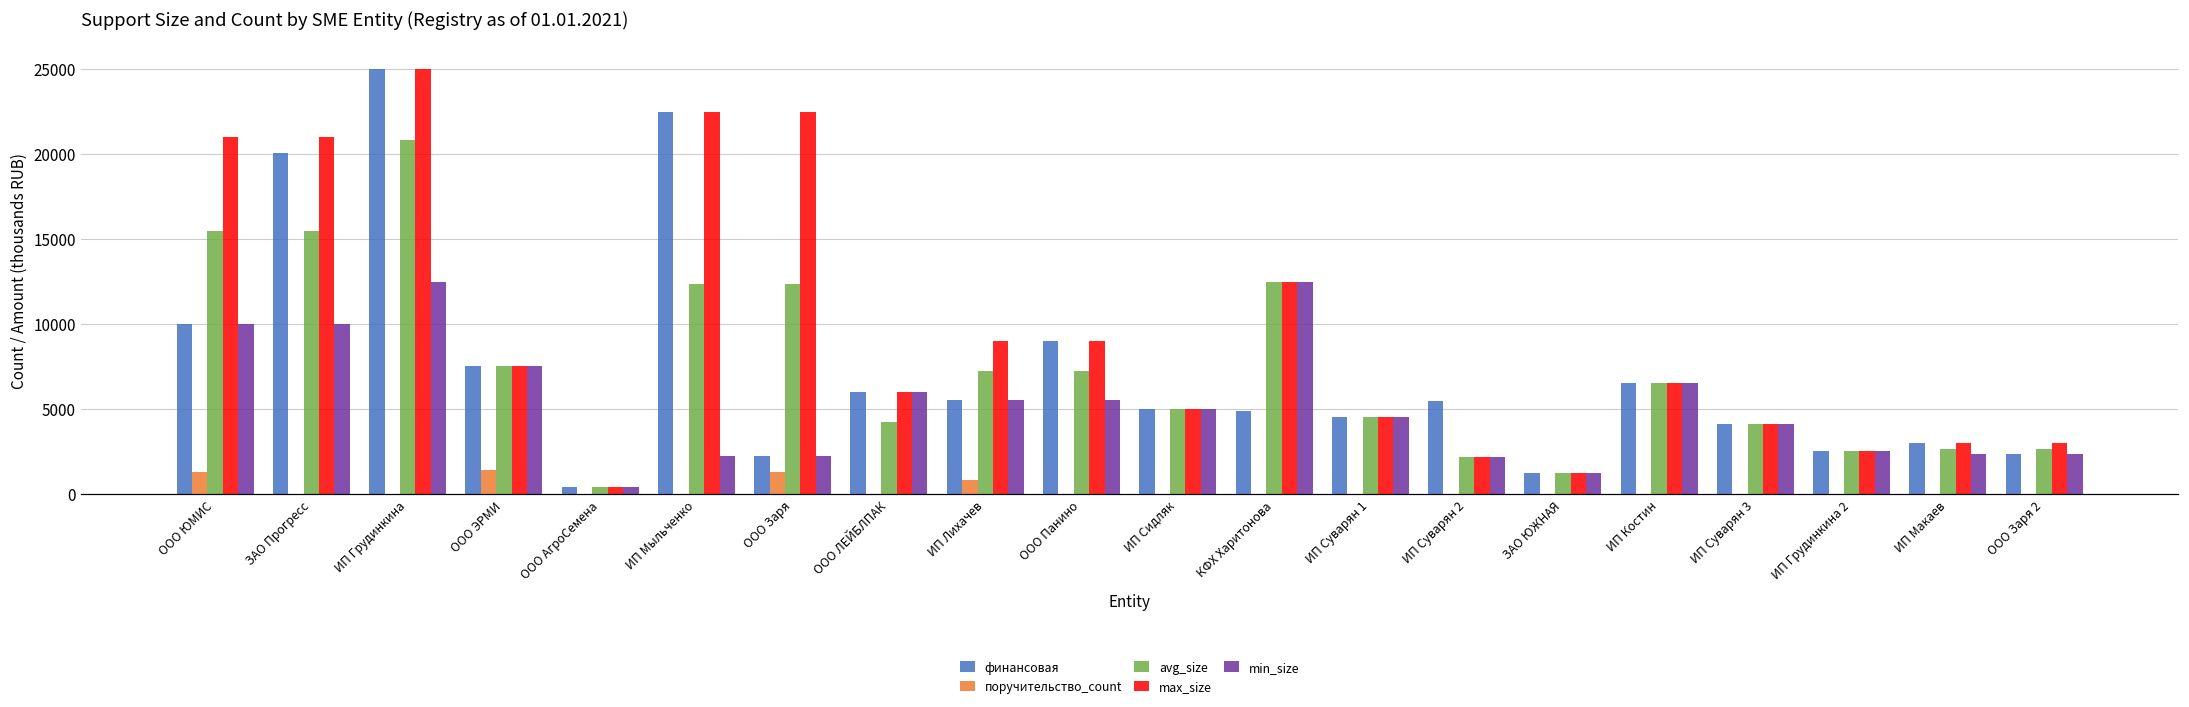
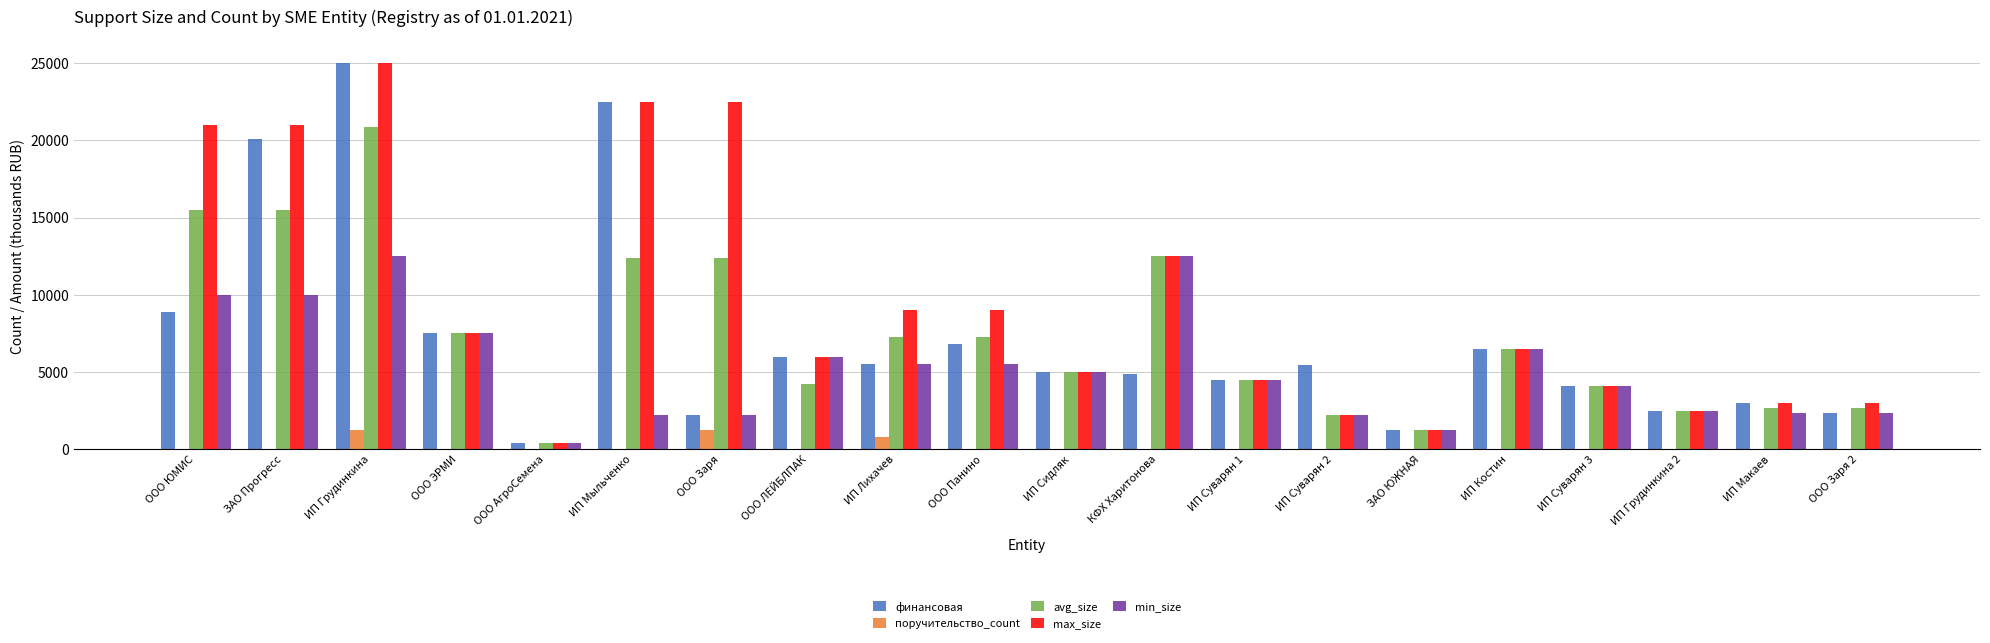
  {
    "финансовая": {
-     "ООО ЮМИС": 10000,
+     "ООО ЮМИС": 8900,
      "ЗАО Прогресс": 20100,
      "ИП Грудинкина": 25000,
      "ООО ЭРМИ": 7500,
      "ООО АгроСемена": 400,
      "ИП Мыльченко": 22500,
      "ООО Заря": 2300,
      "ООО ЛЕЙБЛПАК": 6000,
      "ИП Лихачев": 5500,
-     "ООО Панино": 9000,
+     "ООО Панино": 6800,
      "ИП Сидляк": 5000,
      "КФХ Харитонова": 4900,
      "ИП Суварян 1": 4500,
      "ИП Суварян 2": 5500,
      "ЗАО ЮЖНАЯ": 1300,
      "ИП Костин": 6500,
      "ИП Суварян 3": 4100,
      "ИП Грудинкина 2": 2500,
      "ИП Макаев": 3000,
      "ООО Заря 2": 2400
    },
    "поручительство_count": {
-     "ООО ЮМИС": 1300,
-     "ИП Грудинкина": 0,
-     "ООО ЭРМИ": 1400,
+     "ООО ЮМИС": 0,
+     "ИП Грудинкина": 1200,
+     "ООО ЭРМИ": 0,
      "ООО Заря": 1300,
      "ИП Лихачев": 800
    },
    "avg_size": {
      "ООО ЮМИС": 15500,
      "ЗАО Прогресс": 15500,
      "ИП Грудинкина": 20800,
      "ООО ЭРМИ": 7500,
      "ООО АгроСемена": 400,
      "ИП Мыльченко": 12400,
      "ООО Заря": 12400,
      "ООО ЛЕЙБЛПАК": 4300,
      "ИП Лихачев": 7300,
      "ООО Панино": 7300,
      "ИП Сидляк": 5000,
      "КФХ Харитонова": 12500,
      "ИП Суварян 1": 4500,
      "ИП Суварян 2": 2200,
      "ЗАО ЮЖНАЯ": 1300,
      "ИП Костин": 6500,
      "ИП Суварян 3": 4100,
      "ИП Грудинкина 2": 2500,
      "ИП Макаев": 2700,
      "ООО Заря 2": 2700
    },
    "max_size": {
      "ООО ЮМИС": 21000,
      "ЗАО Прогресс": 21000,
      "ИП Грудинкина": 25000,
      "ООО ЭРМИ": 7500,
      "ООО АгроСемена": 400,
      "ИП Мыльченко": 22500,
      "ООО Заря": 22500,
      "ООО ЛЕЙБЛПАК": 6000,
      "ИП Лихачев": 9000,
      "ООО Панино": 9000,
      "ИП Сидляк": 5000,
      "КФХ Харитонова": 12500,
      "ИП Суварян 1": 4500,
      "ИП Суварян 2": 2200,
      "ЗАО ЮЖНАЯ": 1300,
      "ИП Костин": 6500,
      "ИП Суварян 3": 4100,
      "ИП Грудинкина 2": 2500,
      "ИП Макаев": 3000,
      "ООО Заря 2": 3000
    },
    "min_size": {
      "ООО ЮМИС": 10000,
      "ЗАО Прогресс": 10000,
      "ИП Грудинкина": 12500,
      "ООО ЭРМИ": 7500,
      "ООО АгроСемена": 400,
      "ИП Мыльченко": 2300,
      "ООО Заря": 2300,
      "ООО ЛЕЙБЛПАК": 6000,
      "ИП Лихачев": 5500,
      "ООО Панино": 5500,
      "ИП Сидляк": 5000,
      "КФХ Харитонова": 12500,
      "ИП Суварян 1": 4500,
      "ИП Суварян 2": 2200,
      "ЗАО ЮЖНАЯ": 1300,
      "ИП Костин": 6500,
      "ИП Суварян 3": 4100,
      "ИП Грудинкина 2": 2500,
      "ИП Макаев": 2400,
      "ООО Заря 2": 2400
    }
  }
